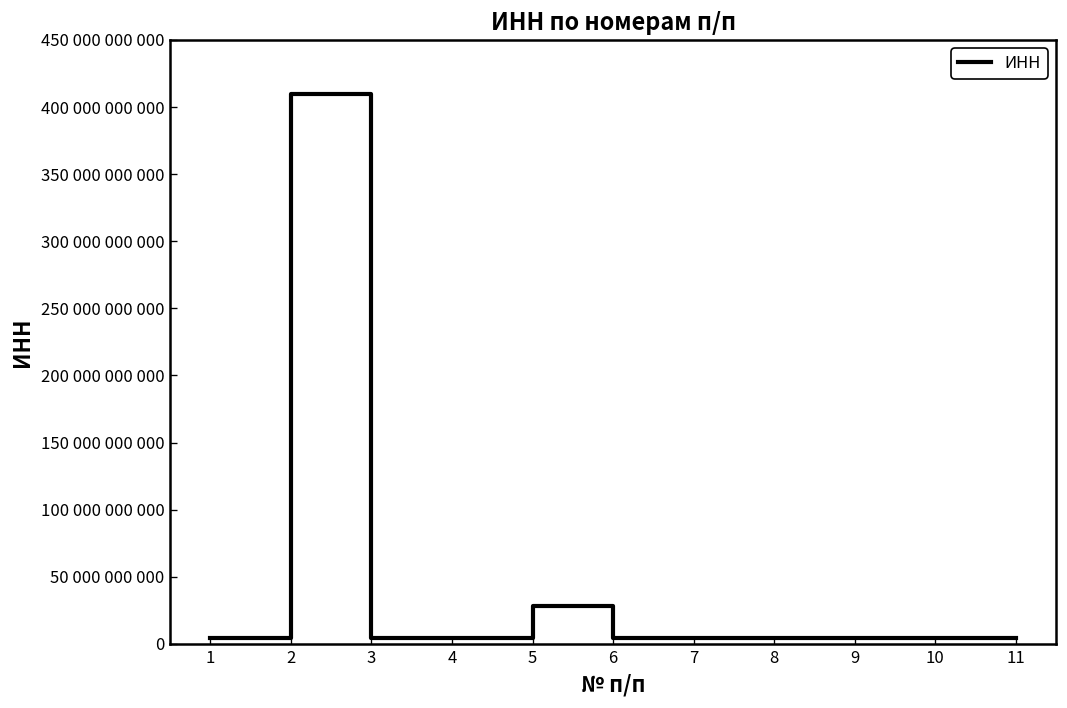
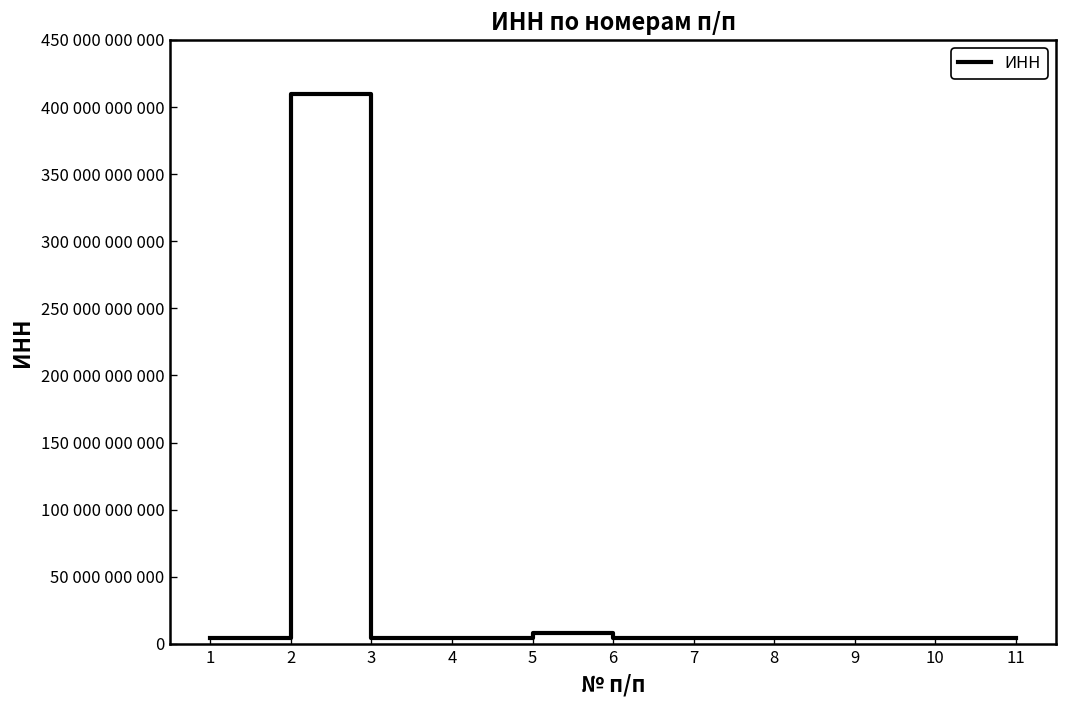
  {
    "1": 4000000000,
    "2": 410000000000,
    "3": 4000000000,
    "4": 4000000000,
-   "5": 28000000000,
+   "5": 8000000000,
    "6": 4000000000,
    "7": 4000000000,
    "8": 4000000000,
    "9": 4000000000,
    "10": 4000000000,
    "11": 4000000000
  }
